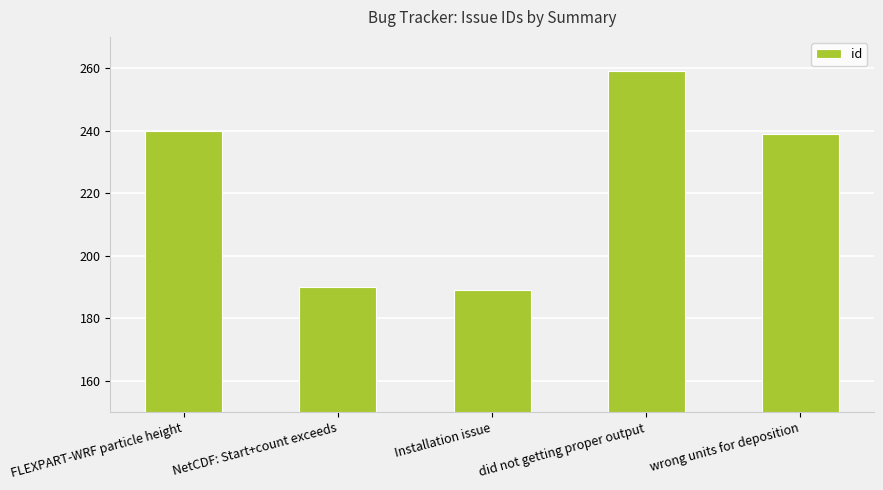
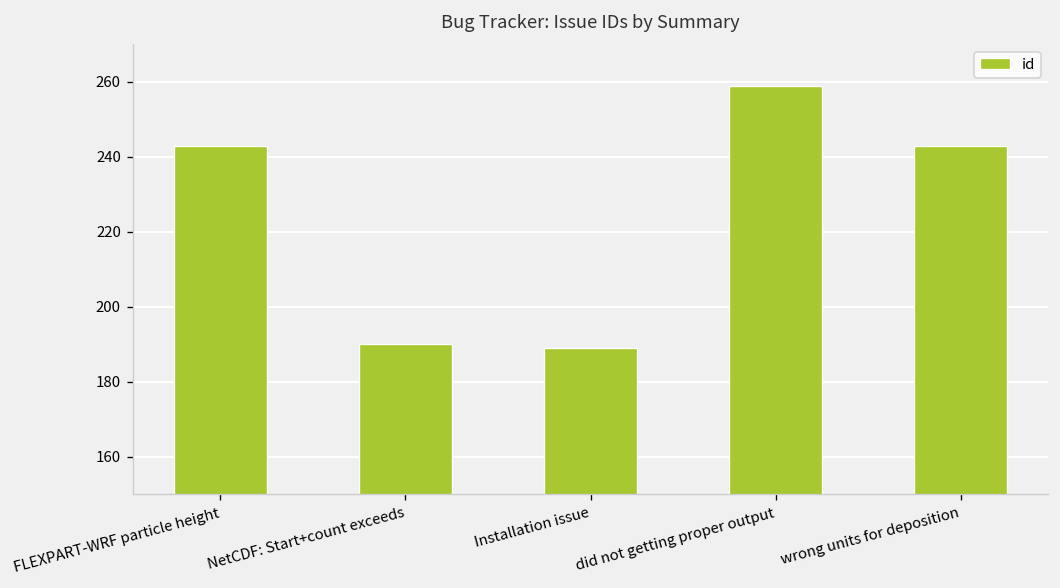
  {
-   "FLEXPART-WRF particle height": 240,
+   "FLEXPART-WRF particle height": 243,
    "NetCDF: Start+count exceeds": 190,
    "Installation issue": 189,
    "did not getting proper output": 259,
-   "wrong units for deposition": 239
+   "wrong units for deposition": 243
  }
